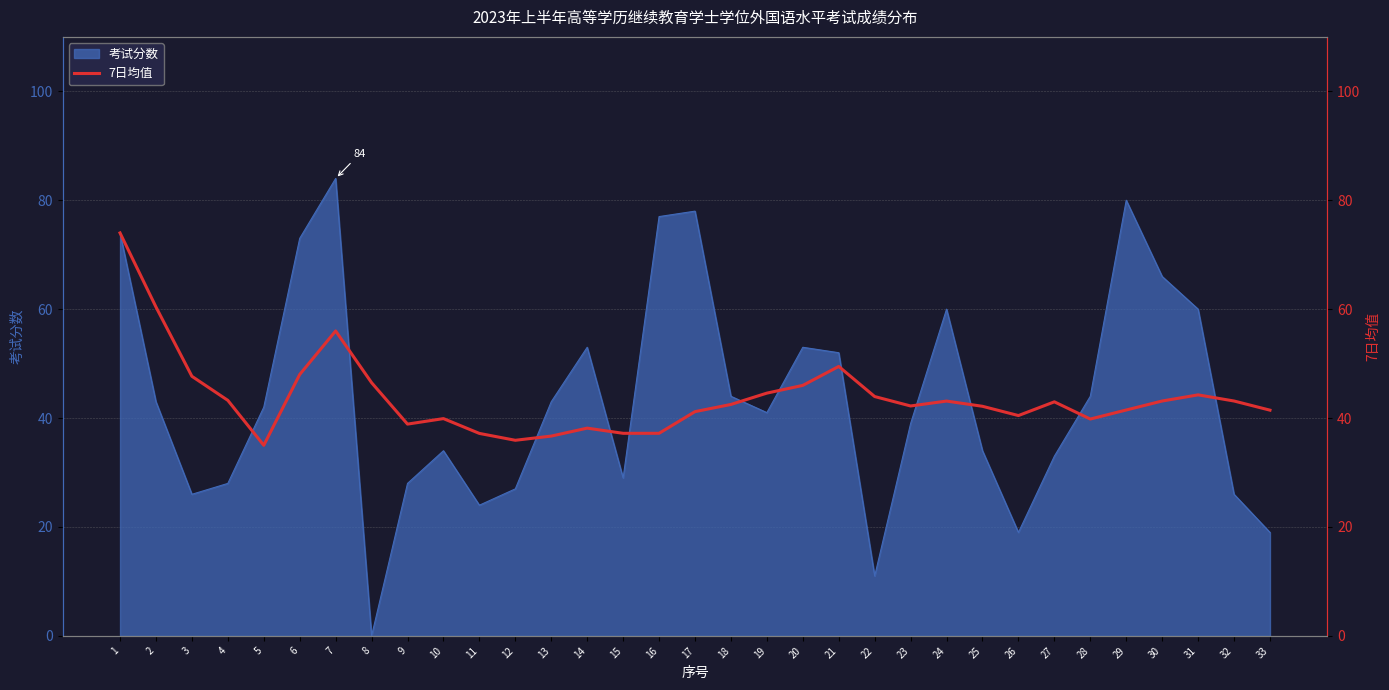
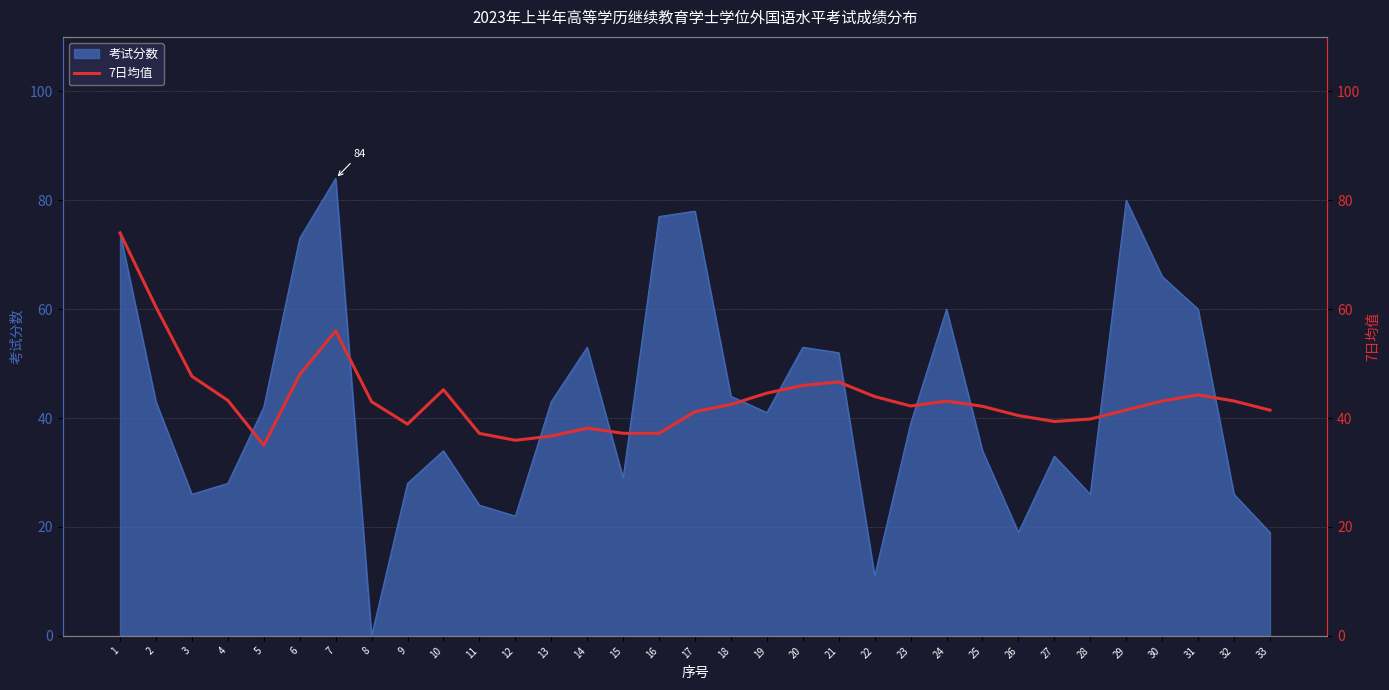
  {
    "考试分数": {
      "1": 74,
      "2": 43,
      "3": 26,
      "4": 28,
      "5": 42,
      "6": 73,
      "8": 0,
      "9": 28,
      "10": 34,
      "11": 24,
-     "12": 27,
+     "12": 22,
      "13": 43,
      "14": 53,
      "15": 29,
      "16": 77,
      "17": 78,
      "18": 44,
      "19": 41,
      "20": 53,
      "21": 52,
      "22": 11,
      "23": 39,
      "24": 60,
      "25": 34,
      "26": 19,
      "27": 33,
-     "28": 44,
+     "28": 26,
      "29": 80,
      "30": 66,
      "31": 60,
      "32": 26,
      "33": 19
    },
    "7日均值": {
      "1": 74,
      "2": 60,
      "3": 48,
      "4": 43,
      "5": 35,
      "6": 48,
      "7": 56,
-     "8": 47,
+     "8": 43,
      "9": 39,
-     "10": 40,
+     "10": 45,
      "11": 37,
      "12": 36,
      "13": 37,
      "14": 38,
      "15": 37,
      "16": 37,
      "17": 41,
      "18": 43,
      "19": 45,
      "20": 46,
-     "21": 49,
+     "21": 47,
      "22": 44,
      "23": 42,
      "24": 43,
      "25": 42,
      "26": 40,
-     "27": 43,
+     "27": 39,
      "28": 40,
      "29": 41,
      "30": 43,
      "31": 44,
      "32": 43,
      "33": 41
    }
  }
